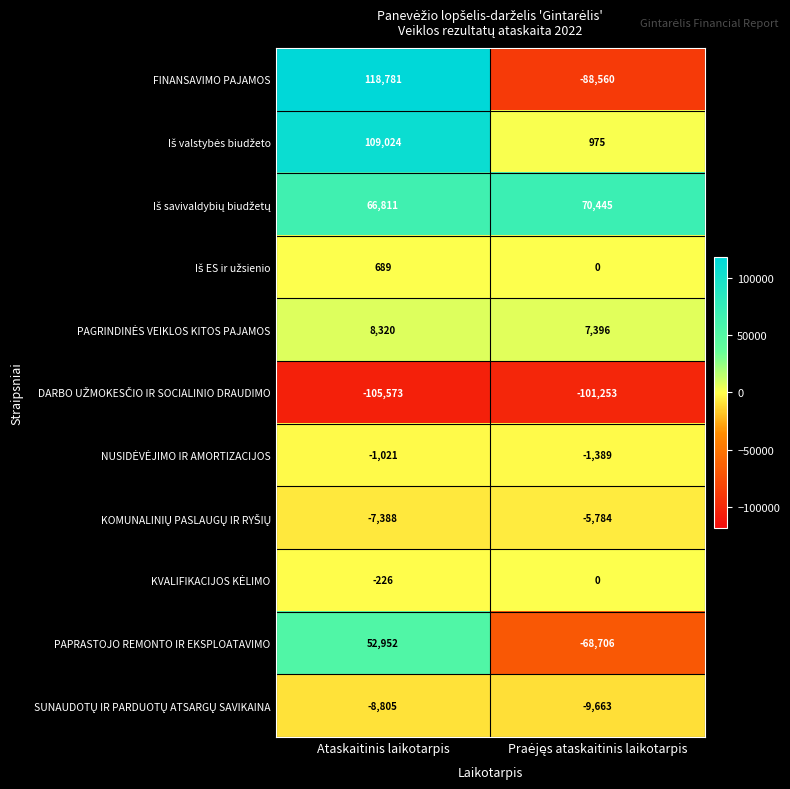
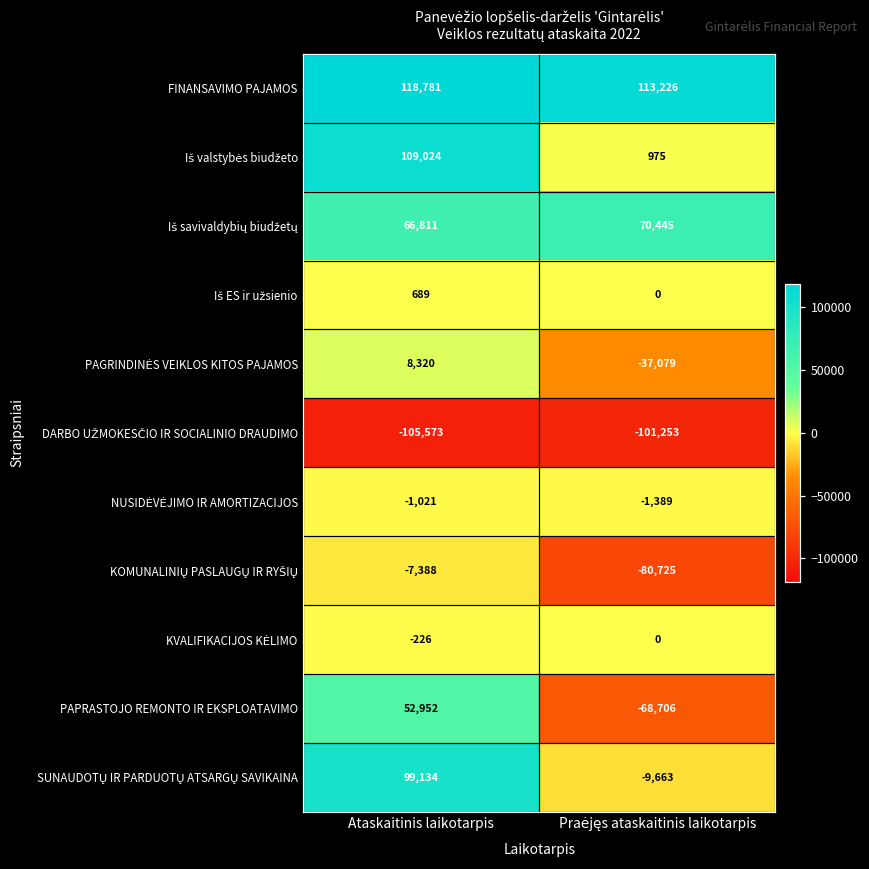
  {
    "FINANSAVIMO PAJAMOS": {
      "Ataskaitinis laikotarpis": "118,781",
-     "Praėjęs ataskaitinis laikotarpis": "-88,560"
+     "Praėjęs ataskaitinis laikotarpis": "113,226"
    },
    "Iš valstybės biudžeto": {
      "Ataskaitinis laikotarpis": "109,024",
      "Praėjęs ataskaitinis laikotarpis": "975"
    },
    "Iš savivaldybių biudžetų": {
      "Ataskaitinis laikotarpis": "66,811",
      "Praėjęs ataskaitinis laikotarpis": "70,445"
    },
    "Iš ES ir užsienio": {
      "Ataskaitinis laikotarpis": "689",
      "Praėjęs ataskaitinis laikotarpis": "0"
    },
    "PAGRINDINĖS VEIKLOS KITOS PAJAMOS": {
      "Ataskaitinis laikotarpis": "8,320",
-     "Praėjęs ataskaitinis laikotarpis": "7,396"
+     "Praėjęs ataskaitinis laikotarpis": "-37,079"
    },
    "DARBO UŽMOKESČIO IR SOCIALINIO DRAUDIMO": {
      "Ataskaitinis laikotarpis": "-105,573",
      "Praėjęs ataskaitinis laikotarpis": "-101,253"
    },
    "NUSIDĖVĖJIMO IR AMORTIZACIJOS": {
      "Ataskaitinis laikotarpis": "-1,021",
      "Praėjęs ataskaitinis laikotarpis": "-1,389"
    },
    "KOMUNALINIŲ PASLAUGŲ IR RYŠIŲ": {
      "Ataskaitinis laikotarpis": "-7,388",
-     "Praėjęs ataskaitinis laikotarpis": "-5,784"
+     "Praėjęs ataskaitinis laikotarpis": "-80,725"
    },
    "KVALIFIKACIJOS KĖLIMO": {
      "Ataskaitinis laikotarpis": "-226",
      "Praėjęs ataskaitinis laikotarpis": "0"
    },
    "PAPRASTOJO REMONTO IR EKSPLOATAVIMO": {
      "Ataskaitinis laikotarpis": "52,952",
      "Praėjęs ataskaitinis laikotarpis": "-68,706"
    },
    "SUNAUDOTŲ IR PARDUOTŲ ATSARGŲ SAVIKAINA": {
-     "Ataskaitinis laikotarpis": "-8,805",
+     "Ataskaitinis laikotarpis": "99,134",
      "Praėjęs ataskaitinis laikotarpis": "-9,663"
    }
  }
